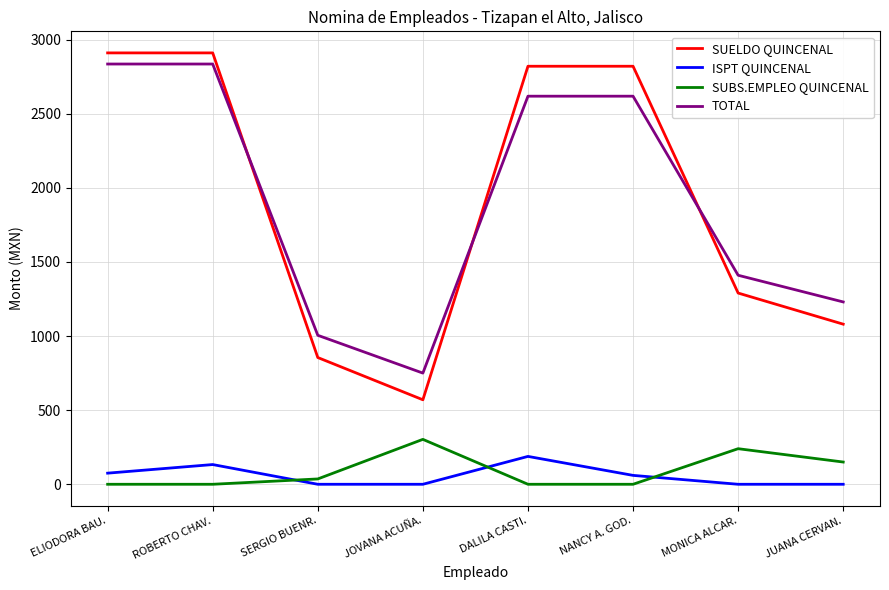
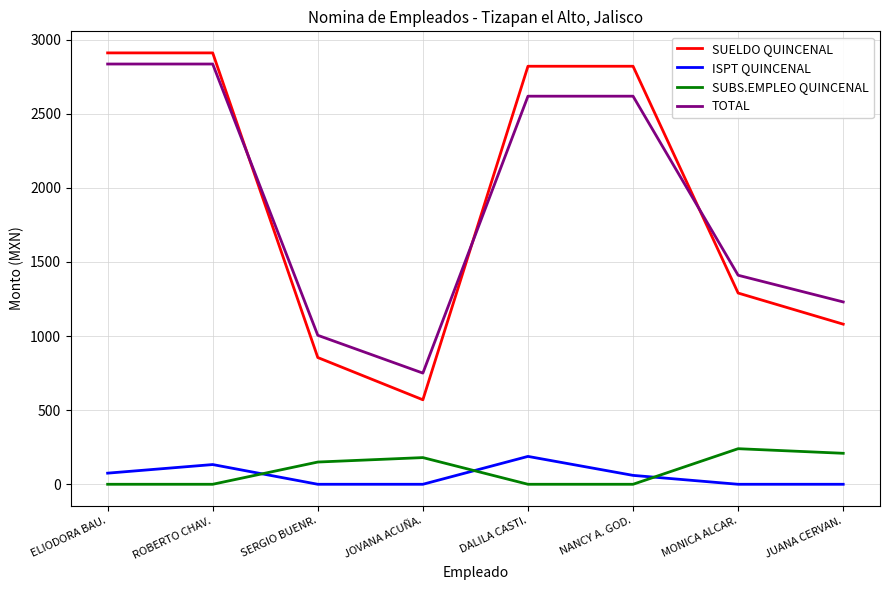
  {
    "SUELDO QUINCENAL": {
      "ELIODORA BAU.": 2910,
      "ROBERTO CHAV.": 2910,
      "SERGIO BUENR.": 860,
      "JOVANA ACUÑA.": 570,
      "DALILA CASTI.": 2820,
      "NANCY A. GOD.": 2820,
      "MONICA ALCAR.": 1290,
      "JUANA CERVAN.": 1080
    },
    "ISPT QUINCENAL": {
      "ELIODORA BAU.": 80,
      "ROBERTO CHAV.": 130,
      "SERGIO BUENR.": 0,
      "JOVANA ACUÑA.": 0,
      "DALILA CASTI.": 190,
      "NANCY A. GOD.": 60,
      "MONICA ALCAR.": 0,
      "JUANA CERVAN.": 0
    },
    "SUBS.EMPLEO QUINCENAL": {
      "ELIODORA BAU.": 0,
      "ROBERTO CHAV.": 0,
-     "SERGIO BUENR.": 40,
-     "JOVANA ACUÑA.": 300,
+     "SERGIO BUENR.": 150,
+     "JOVANA ACUÑA.": 180,
      "DALILA CASTI.": 0,
      "NANCY A. GOD.": 0,
      "MONICA ALCAR.": 240,
-     "JUANA CERVAN.": 150
+     "JUANA CERVAN.": 210
    },
    "TOTAL": {
      "ELIODORA BAU.": 2840,
      "ROBERTO CHAV.": 2840,
      "SERGIO BUENR.": 1010,
      "JOVANA ACUÑA.": 750,
      "DALILA CASTI.": 2620,
      "NANCY A. GOD.": 2620,
      "MONICA ALCAR.": 1410,
      "JUANA CERVAN.": 1230
    }
  }
